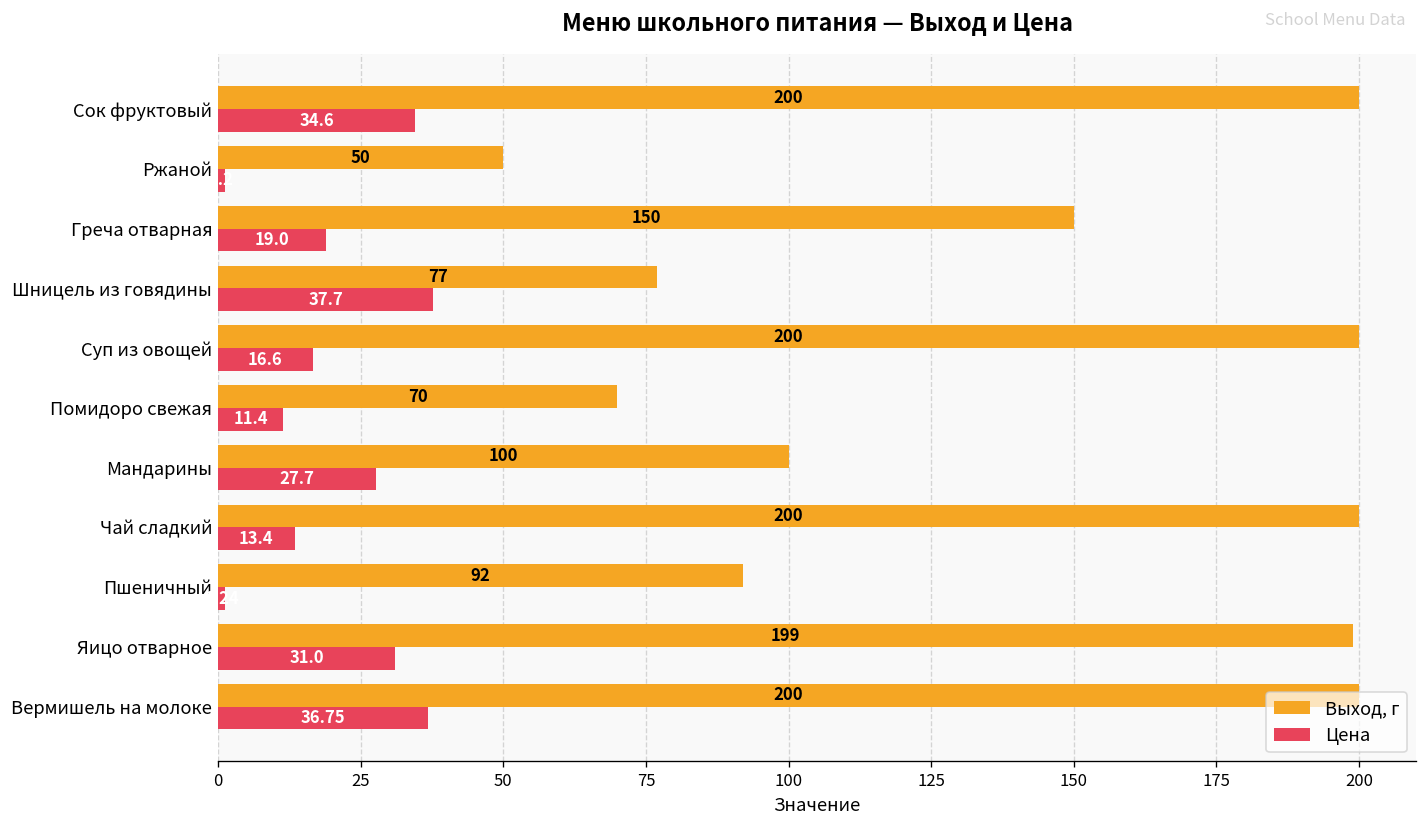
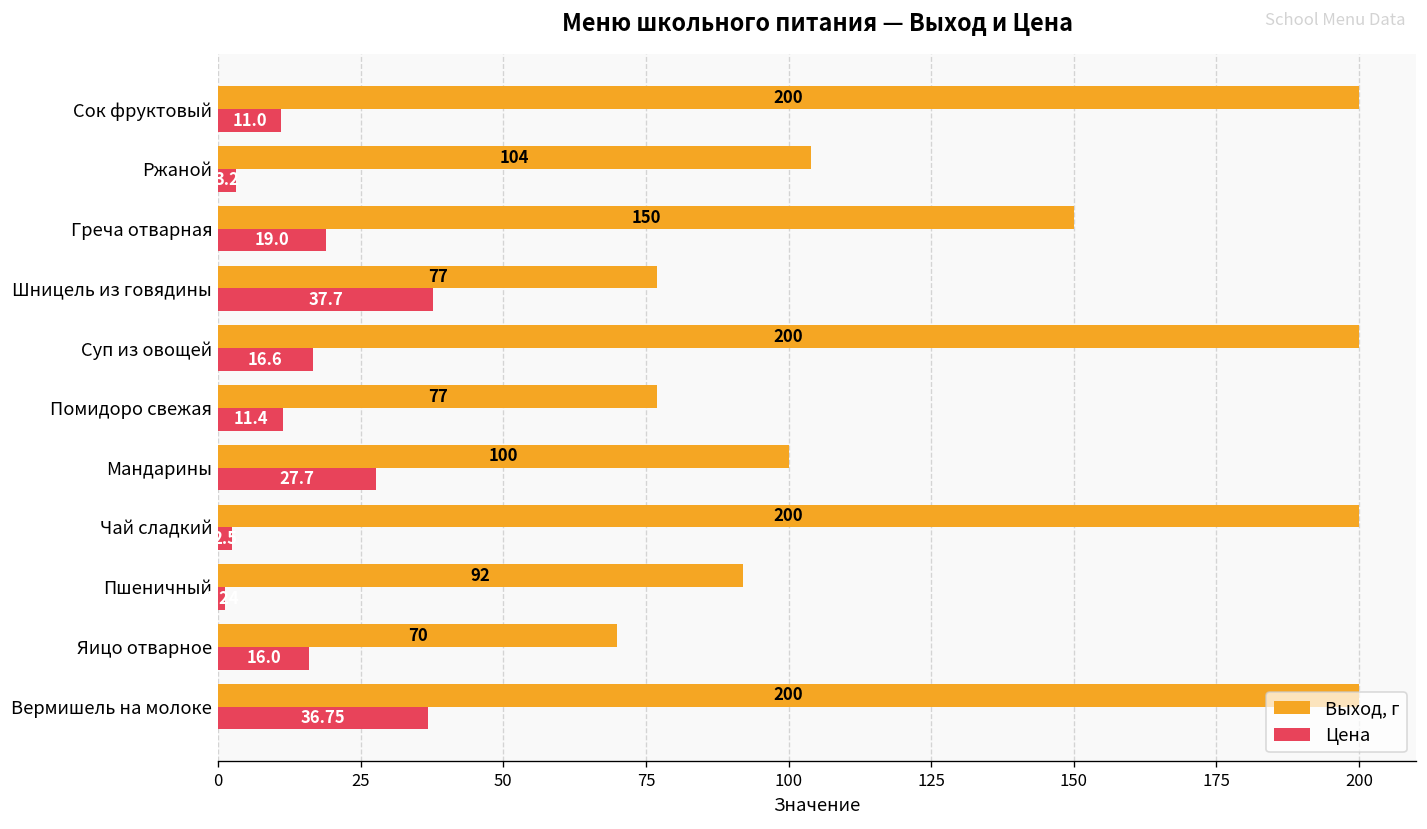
  {
    "Выход, г": {
      "Сок фруктовый": 200,
-     "Ржаной": 50,
+     "Ржаной": 104,
      "Греча отварная": 150,
      "Шницель из говядины": 77,
      "Суп из овощей": 200,
-     "Помидоро свежая": 70,
+     "Помидоро свежая": 77,
      "Мандарины": 100,
      "Чай сладкий": 200,
      "Пшеничный": 92,
-     "Яицо отварное": 199
+     "Яицо отварное": 70
    },
    "Цена": {
-     "Сок фруктовый": 34.6,
-     "Ржаной": 1,
+     "Сок фруктовый": 11.0,
+     "Ржаной": 3,
      "Греча отварная": 19.0,
      "Шницель из говядины": 37.7,
      "Суп из овощей": 16.6,
      "Помидоро свежая": 11.4,
      "Мандарины": 27.7,
-     "Чай сладкий": 13,
-     "Яицо отварное": 31.0,
+     "Чай сладкий": 3,
+     "Яицо отварное": 16.0,
      "Вермишель на молоке": 36.75
    }
  }
